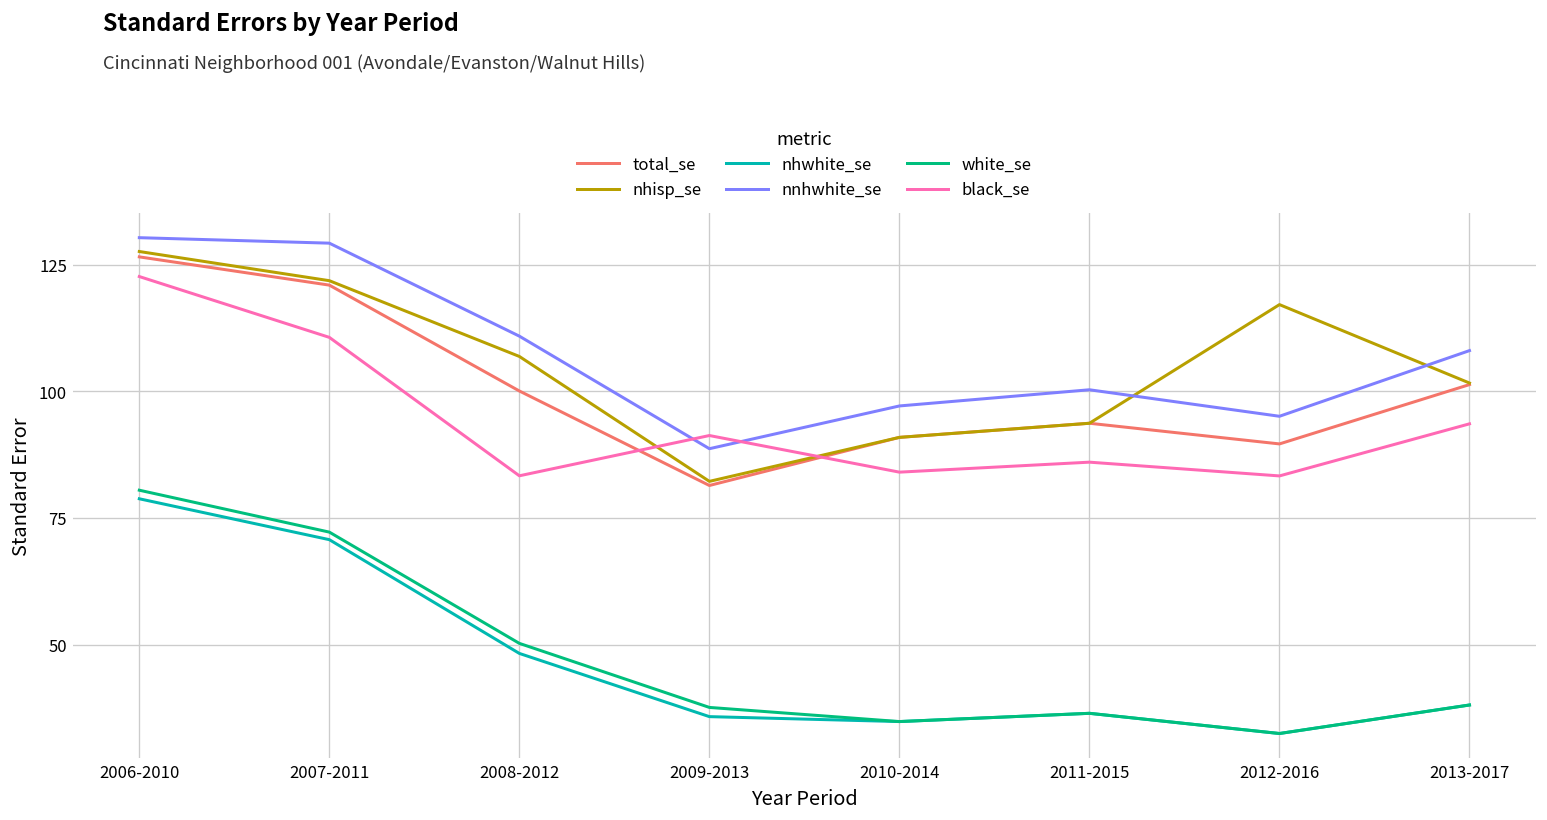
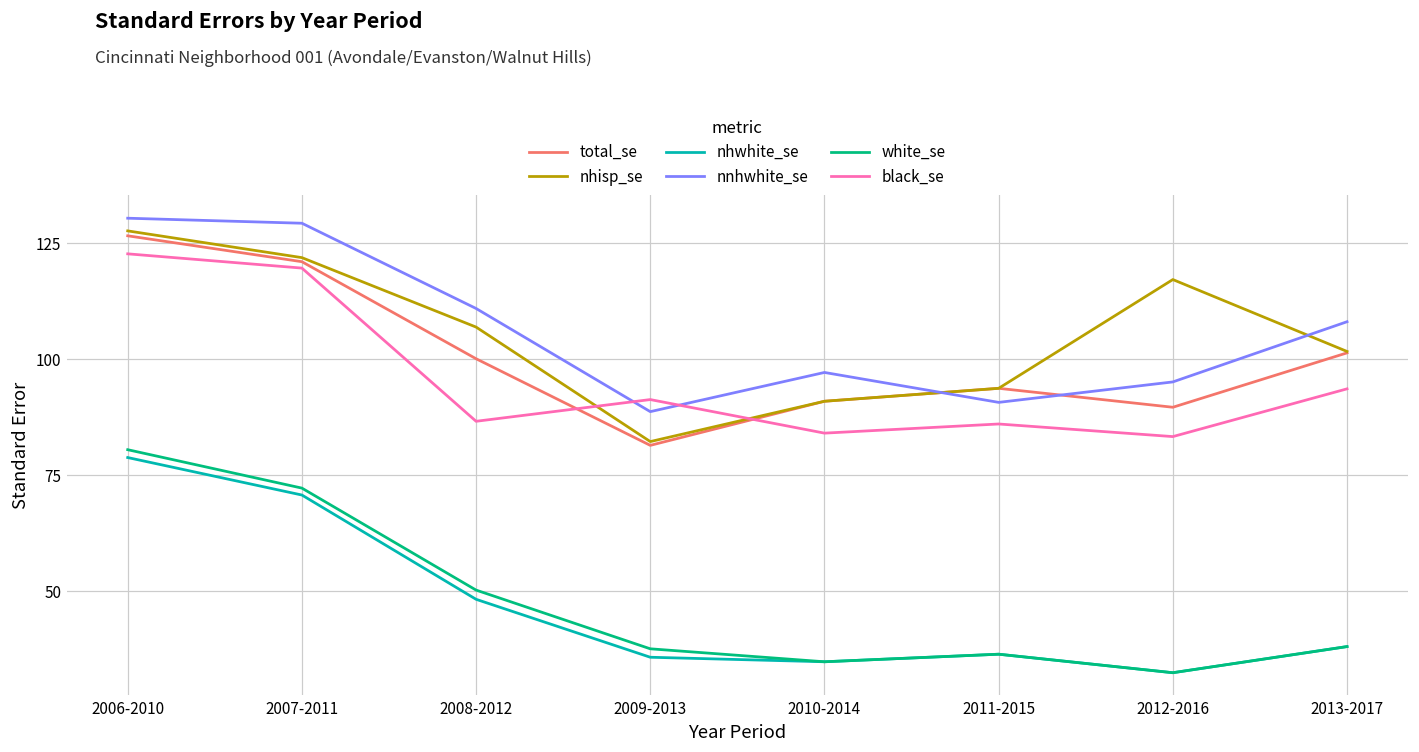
  {
    "total_se": {
      "2006-2010": 127,
      "2007-2011": 121,
      "2008-2012": 100,
      "2009-2013": 81,
      "2012-2016": 90
    },
    "nhisp_se": {
      "2006-2010": 128,
      "2007-2011": 122,
      "2008-2012": 107,
      "2009-2013": 82,
      "2012-2016": 117
    },
    "nnhwhite_se": {
      "2006-2010": 130,
      "2007-2011": 129,
      "2008-2012": 111,
      "2009-2013": 89,
      "2010-2014": 97,
-     "2011-2015": 100,
+     "2011-2015": 91,
      "2012-2016": 95,
      "2013-2017": 108
    },
    "black_se": {
      "2006-2010": 123,
-     "2007-2011": 111,
-     "2008-2012": 83,
+     "2007-2011": 120,
+     "2008-2012": 87,
      "2009-2013": 91,
      "2010-2014": 84,
      "2011-2015": 86,
      "2012-2016": 83,
      "2013-2017": 94
    }
  }
